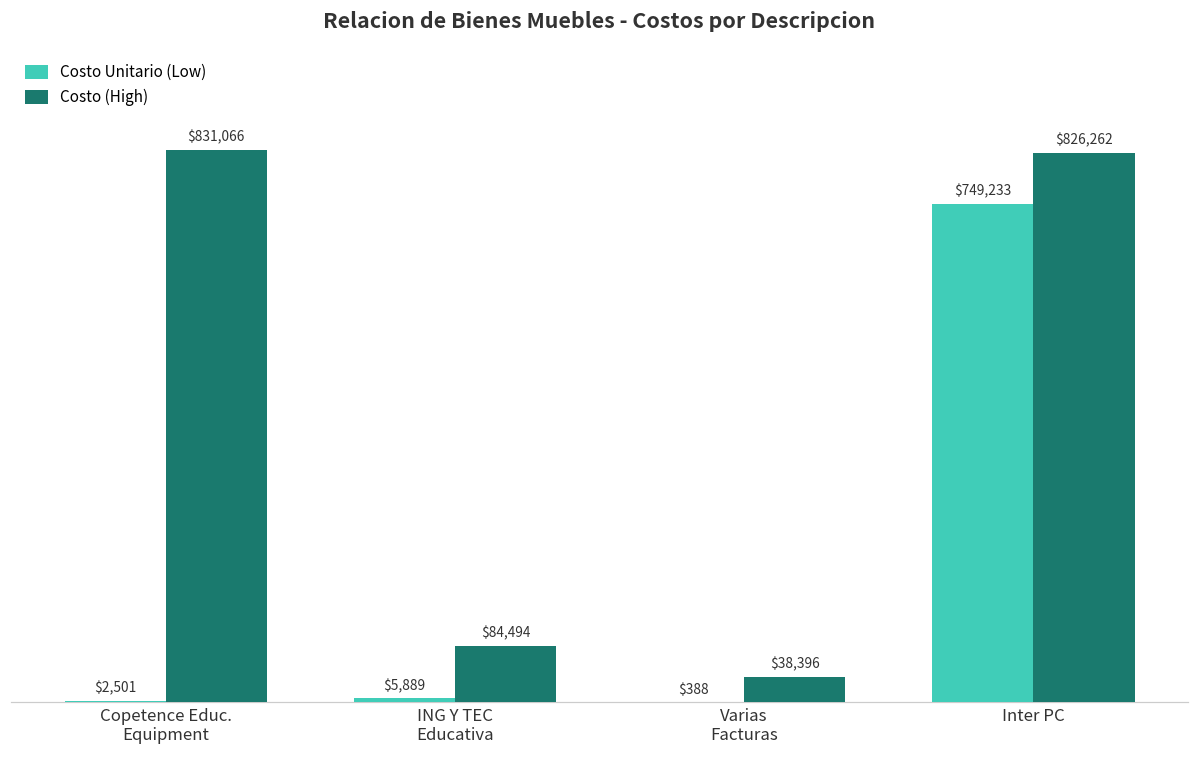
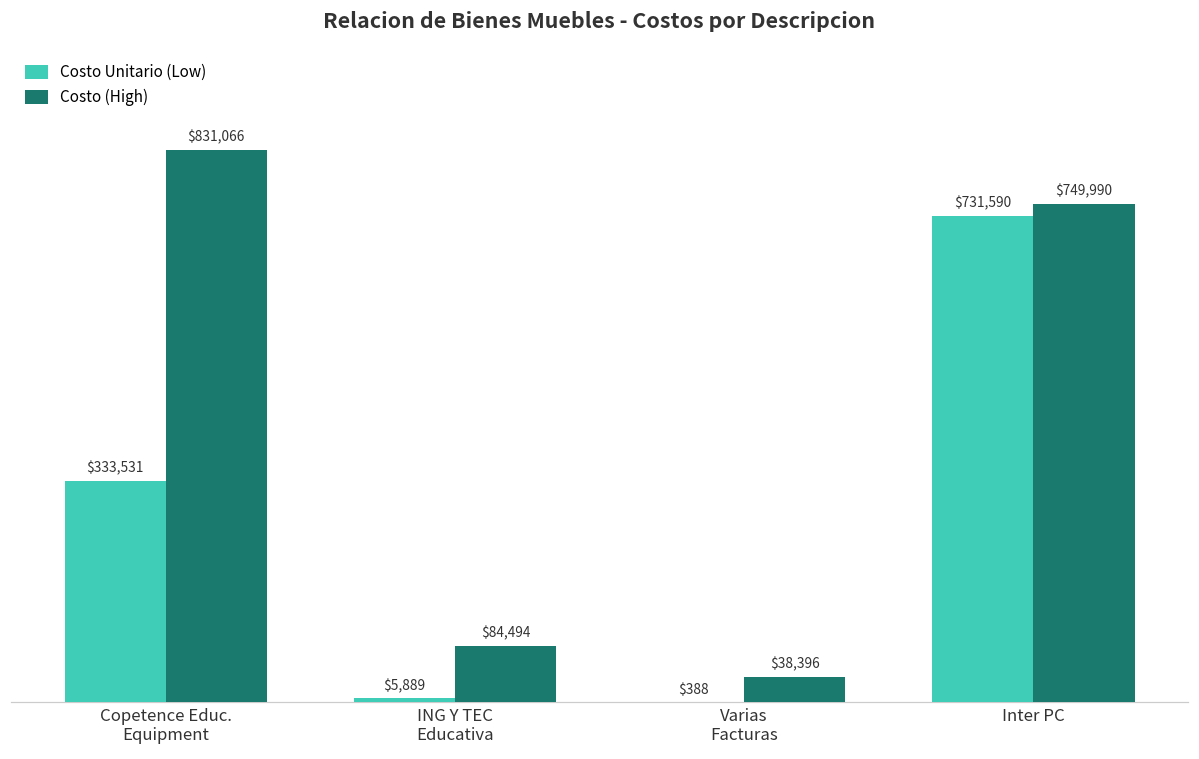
  {
    "Costo Unitario (Low)": {
-     "Copetence Educ. Equipment": "$2,501",
+     "Copetence Educ. Equipment": "$333,531",
      "ING Y TEC Educativa": "$5,889",
      "Varias Facturas": "$388",
-     "Inter PC": "$749,233"
+     "Inter PC": "$731,590"
    },
    "Costo (High)": {
      "Copetence Educ. Equipment": "$831,066",
      "ING Y TEC Educativa": "$84,494",
      "Varias Facturas": "$38,396",
-     "Inter PC": "$826,262"
+     "Inter PC": "$749,990"
    }
  }
